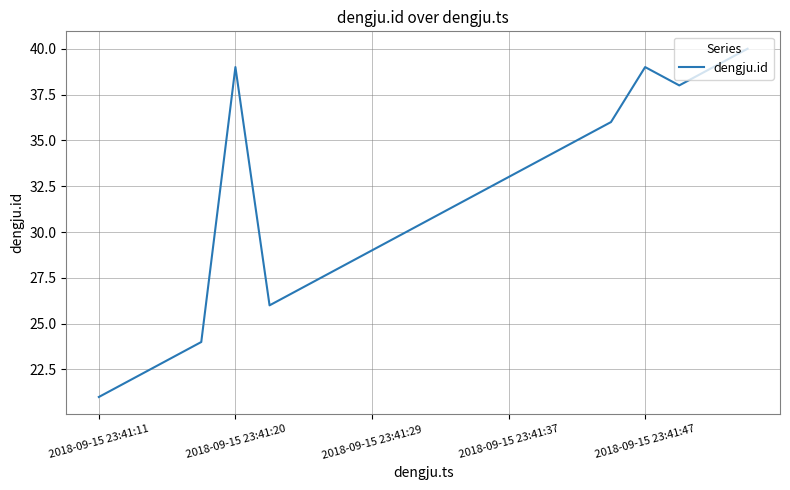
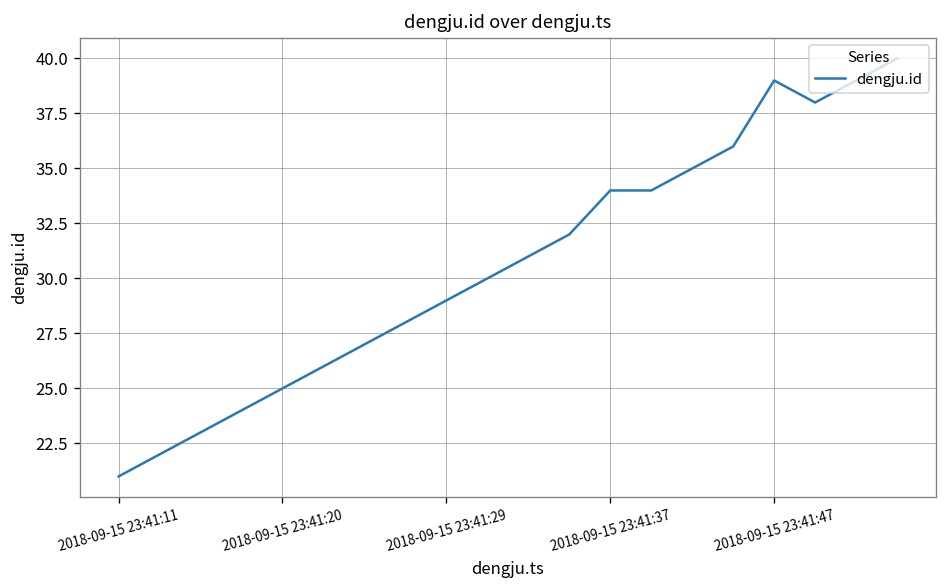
  {
    "2018-09-15 23:41:11": 21,
-   "2018-09-15 23:41:20": 39,
+   "2018-09-15 23:41:20": 25,
    "2018-09-15 23:41:29": 29,
-   "2018-09-15 23:41:37": 33,
+   "2018-09-15 23:41:37": 34,
    "2018-09-15 23:41:47": 39
  }
